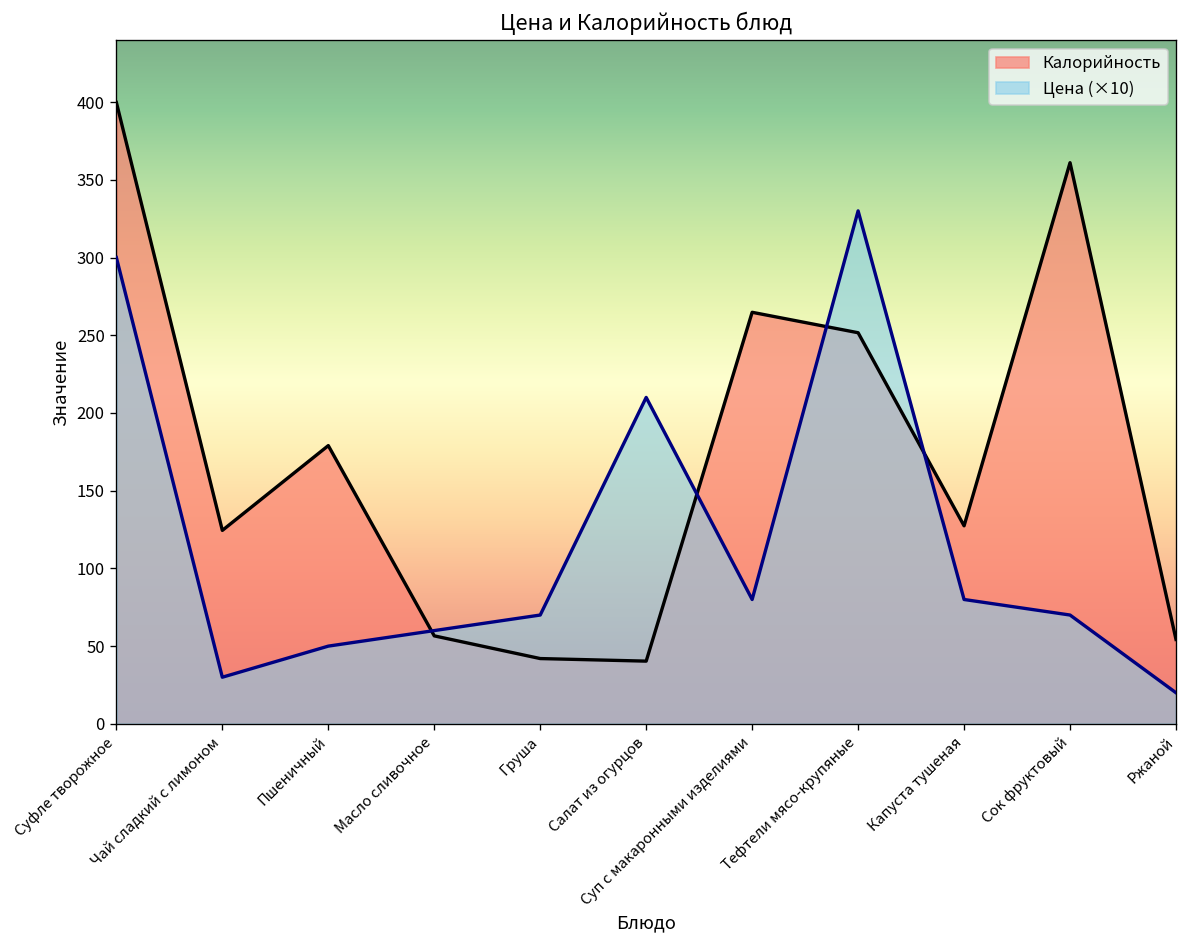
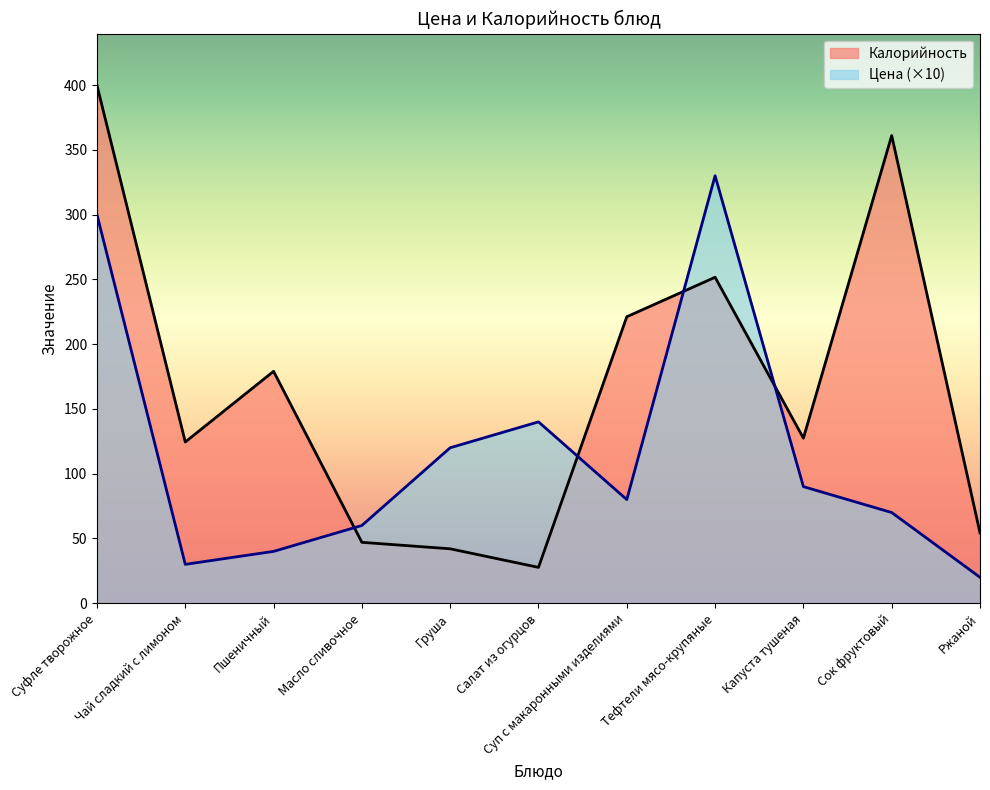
  {
    "Калорийность": {
      "Суфле творожное": 400,
      "Чай сладкий с лимоном": 124,
      "Пшеничный": 179,
-     "Масло сливочное": 57,
+     "Масло сливочное": 47,
      "Груша": 42,
-     "Салат из огурцов": 40,
-     "Суп с макаронными изделиями": 265,
+     "Салат из огурцов": 28,
+     "Суп с макаронными изделиями": 221,
      "Тефтели мясо-крупяные": 252,
      "Капуста тушеная": 127,
      "Сок фруктовый": 361,
      "Ржаной": 54
    },
    "Цена (×10)": {
      "Суфле творожное": 300,
      "Чай сладкий с лимоном": 30,
-     "Пшеничный": 50,
+     "Пшеничный": 40,
      "Масло сливочное": 60,
-     "Груша": 70,
-     "Салат из огурцов": 210,
+     "Груша": 120,
+     "Салат из огурцов": 140,
      "Суп с макаронными изделиями": 80,
      "Тефтели мясо-крупяные": 330,
-     "Капуста тушеная": 80,
+     "Капуста тушеная": 90,
      "Сок фруктовый": 70,
      "Ржаной": 20
    }
  }
